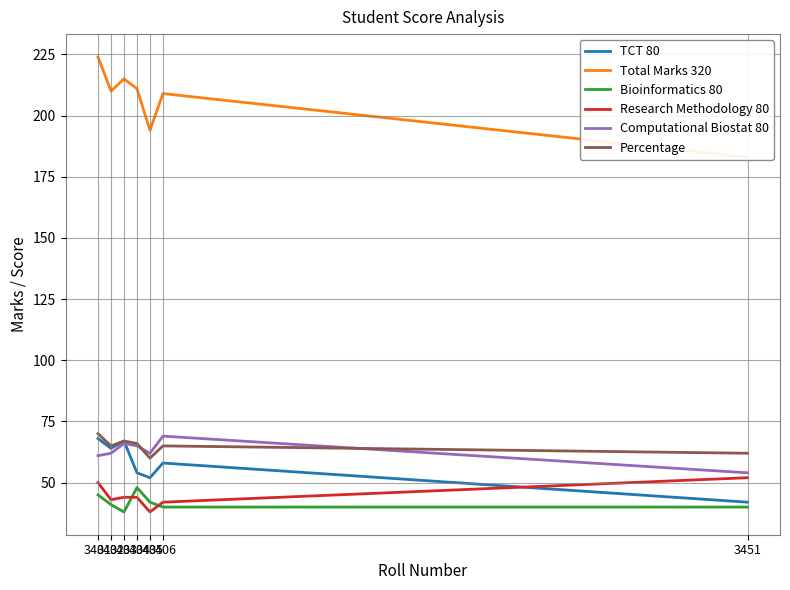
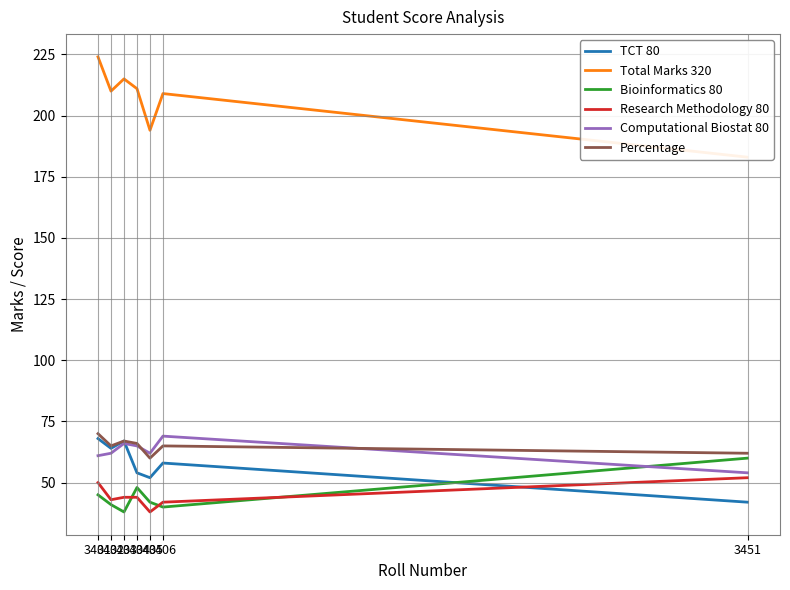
  {
    "TCT 80": {
      "3451": 42
    },
    "Bioinformatics 80": {
-     "3451": 40
+     "3451": 60
    },
    "Research Methodology 80": {
      "3451": 52
    },
    "Computational Biostat 80": {
      "3451": 54
    },
    "Percentage": {
      "3451": 62
    }
  }
